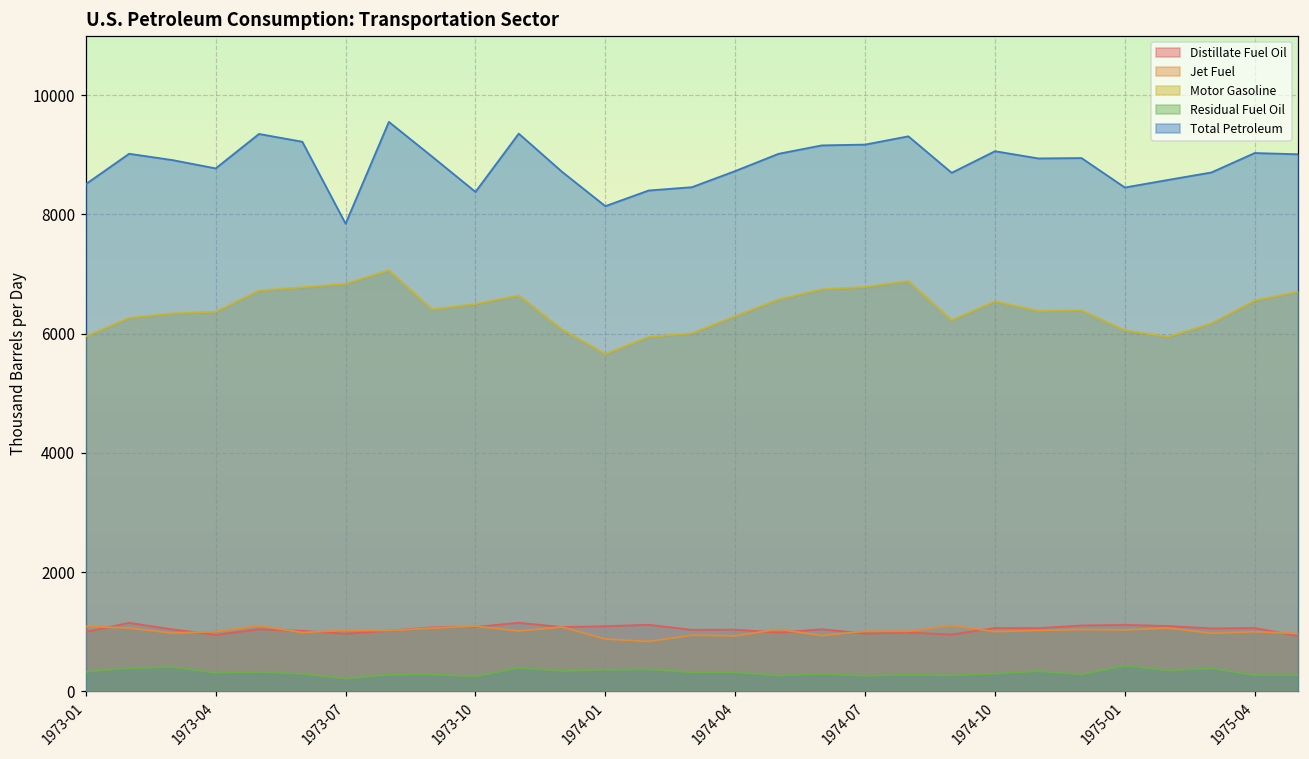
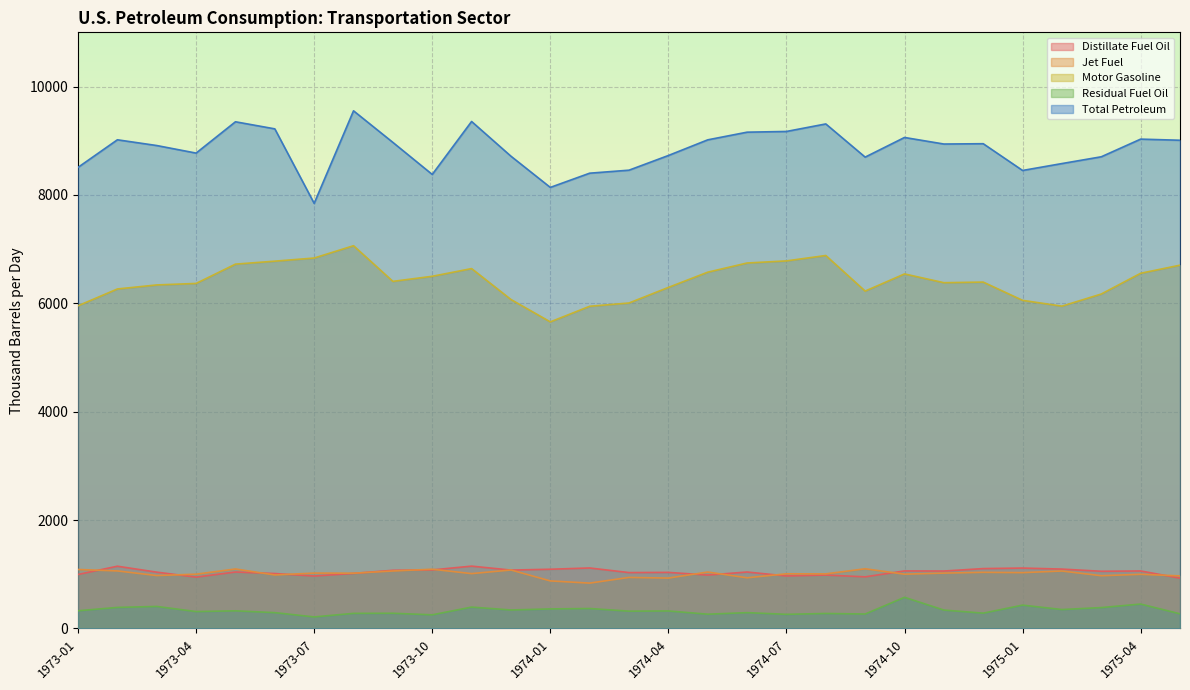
  {
    "Residual Fuel Oil": {
      "1973-01": 300,
      "1973-04": 300,
      "1973-07": 200,
      "1973-10": 300,
      "1974-01": 400,
      "1974-04": 300,
      "1974-07": 300,
-     "1974-10": 300,
+     "1974-10": 600,
      "1975-01": 400,
-     "1975-04": 300
+     "1975-04": 500
    },
    "Total Petroleum": {
      "1973-01": 8500,
      "1973-04": 8800,
      "1973-07": 7800,
      "1973-10": 8400,
      "1974-01": 8100,
      "1974-04": 8700,
      "1974-07": 9200,
      "1974-10": 9100,
      "1975-01": 8500,
      "1975-04": 9000
    }
  }
